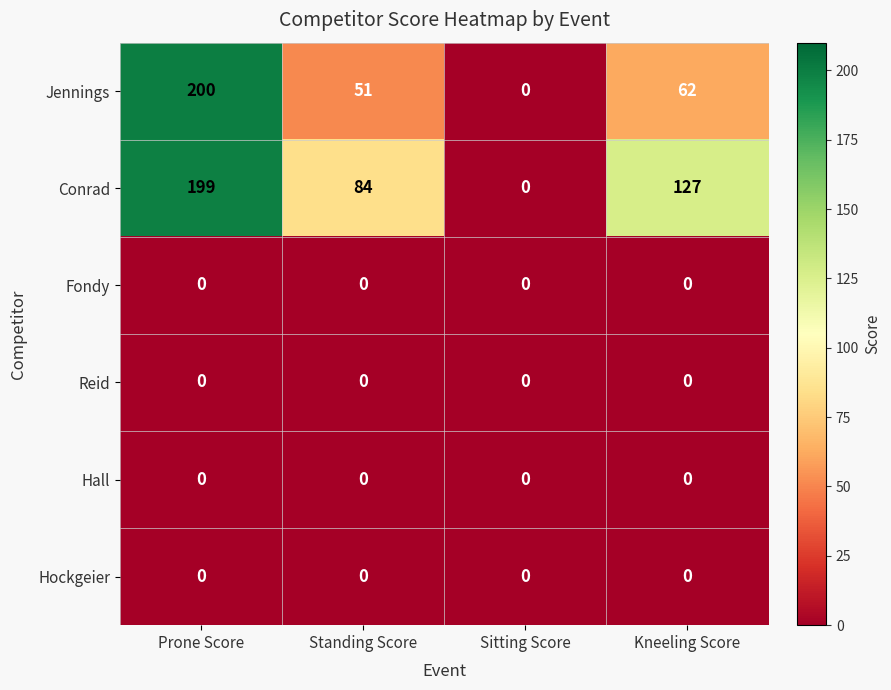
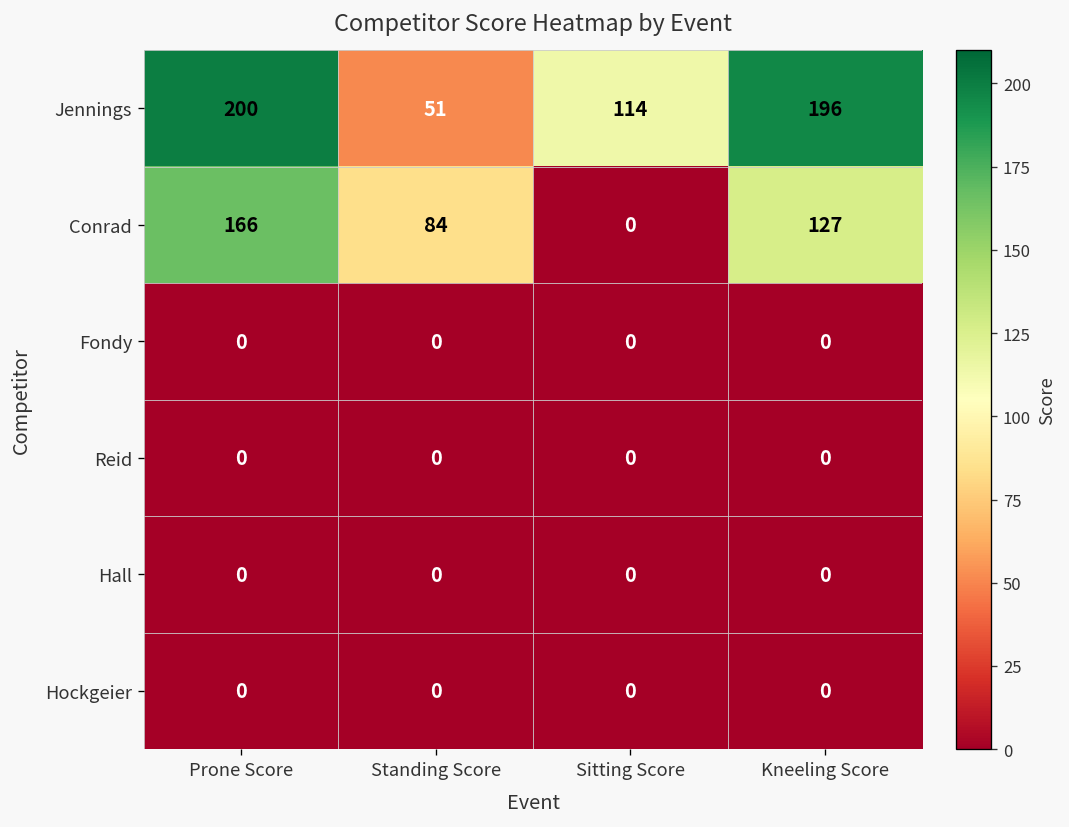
  {
    "Jennings": {
      "Prone Score": 200,
      "Standing Score": 51,
-     "Sitting Score": 0,
-     "Kneeling Score": 62
+     "Sitting Score": 114,
+     "Kneeling Score": 196
    },
    "Conrad": {
-     "Prone Score": 199,
+     "Prone Score": 166,
      "Standing Score": 84,
      "Sitting Score": 0,
      "Kneeling Score": 127
    },
    "Fondy": {
      "Prone Score": 0,
      "Standing Score": 0,
      "Sitting Score": 0,
      "Kneeling Score": 0
    },
    "Reid": {
      "Prone Score": 0,
      "Standing Score": 0,
      "Sitting Score": 0,
      "Kneeling Score": 0
    },
    "Hall": {
      "Prone Score": 0,
      "Standing Score": 0,
      "Sitting Score": 0,
      "Kneeling Score": 0
    },
    "Hockgeier": {
      "Prone Score": 0,
      "Standing Score": 0,
      "Sitting Score": 0,
      "Kneeling Score": 0
    }
  }
